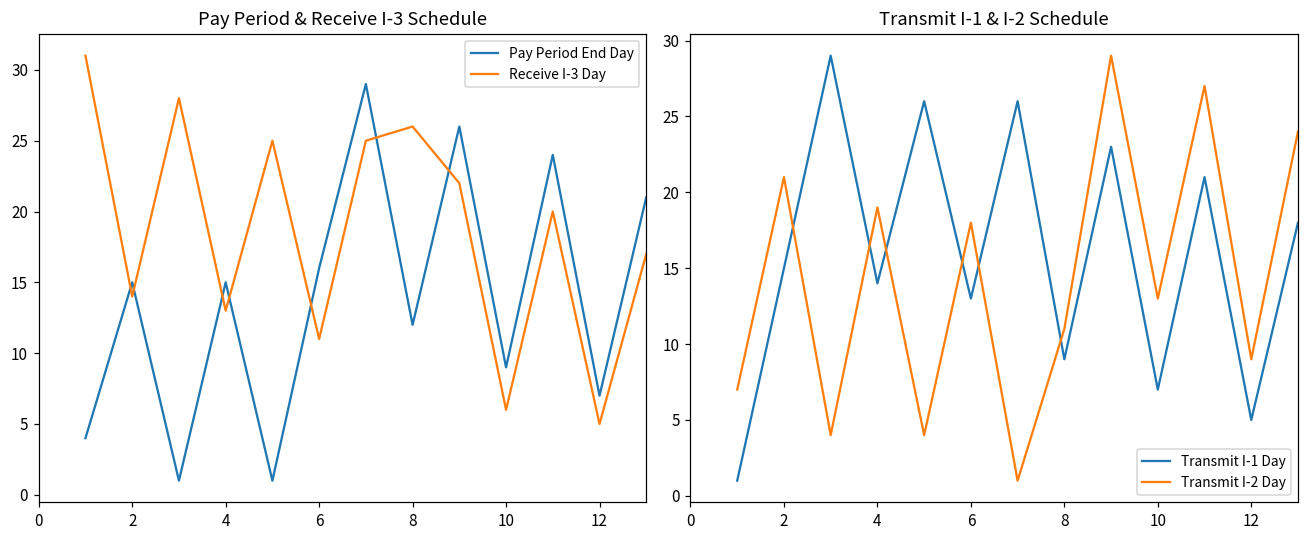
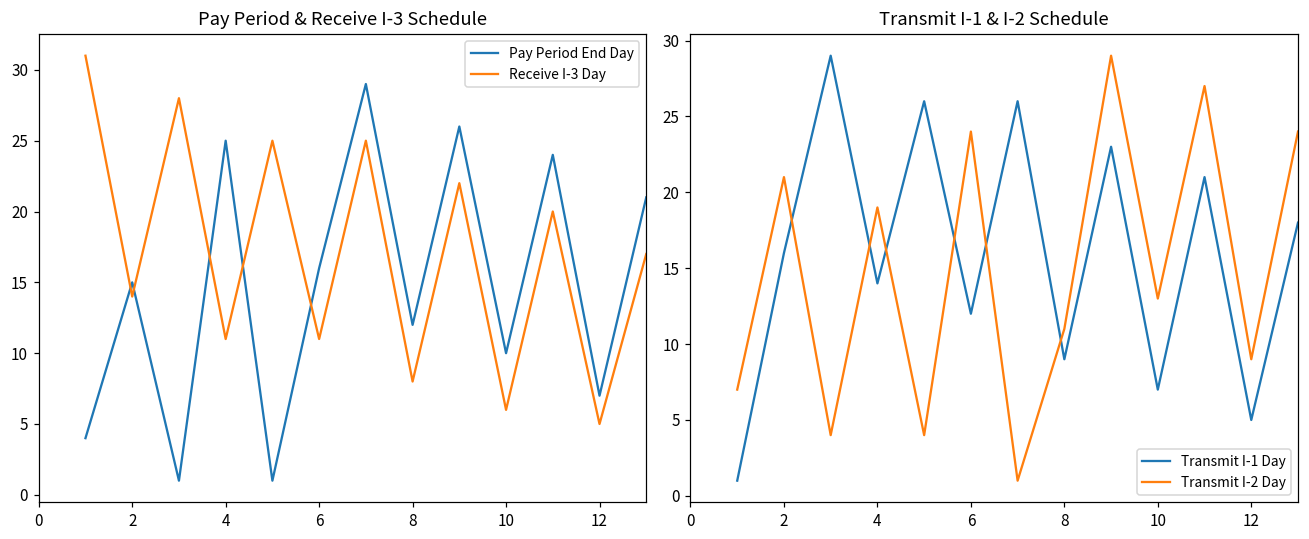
  {
    "Pay Period & Receive I-3 Schedule": {
      "Pay Period End Day": {
        "2": 15,
-       "4": 15,
+       "4": 25,
        "6": 16,
        "8": 12,
-       "10": 9,
+       "10": 10,
        "12": 7
      },
      "Receive I-3 Day": {
        "2": 14,
-       "4": 13,
+       "4": 11,
        "6": 11,
-       "8": 26,
+       "8": 8,
        "10": 6,
        "12": 5
      }
    },
    "Transmit I-1 & I-2 Schedule": {
      "Transmit I-1 Day": {
-       "2": 15,
+       "2": 16,
        "4": 14,
-       "6": 13,
+       "6": 12,
        "8": 9,
        "10": 7,
        "12": 5
      },
      "Transmit I-2 Day": {
        "2": 21,
        "4": 19,
-       "6": 18,
+       "6": 24,
        "8": 11,
        "10": 13,
        "12": 9
      }
    }
  }
